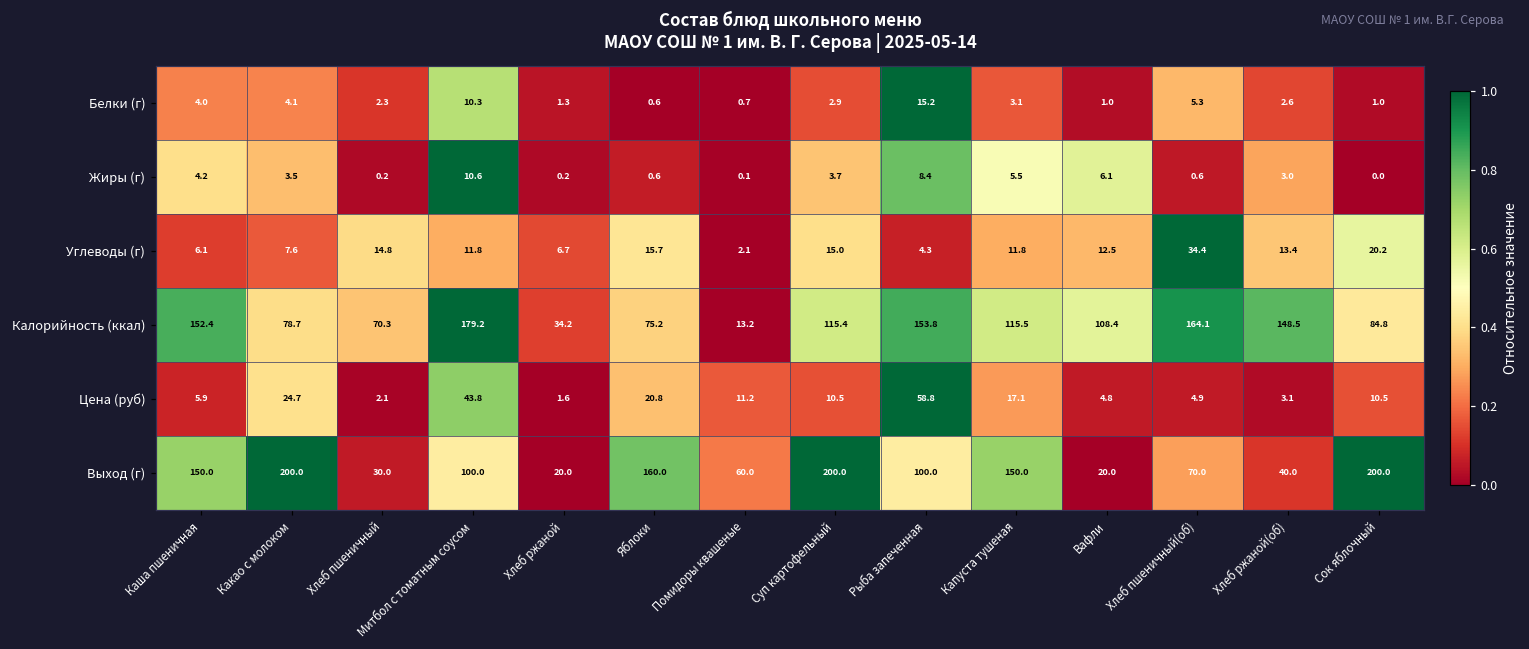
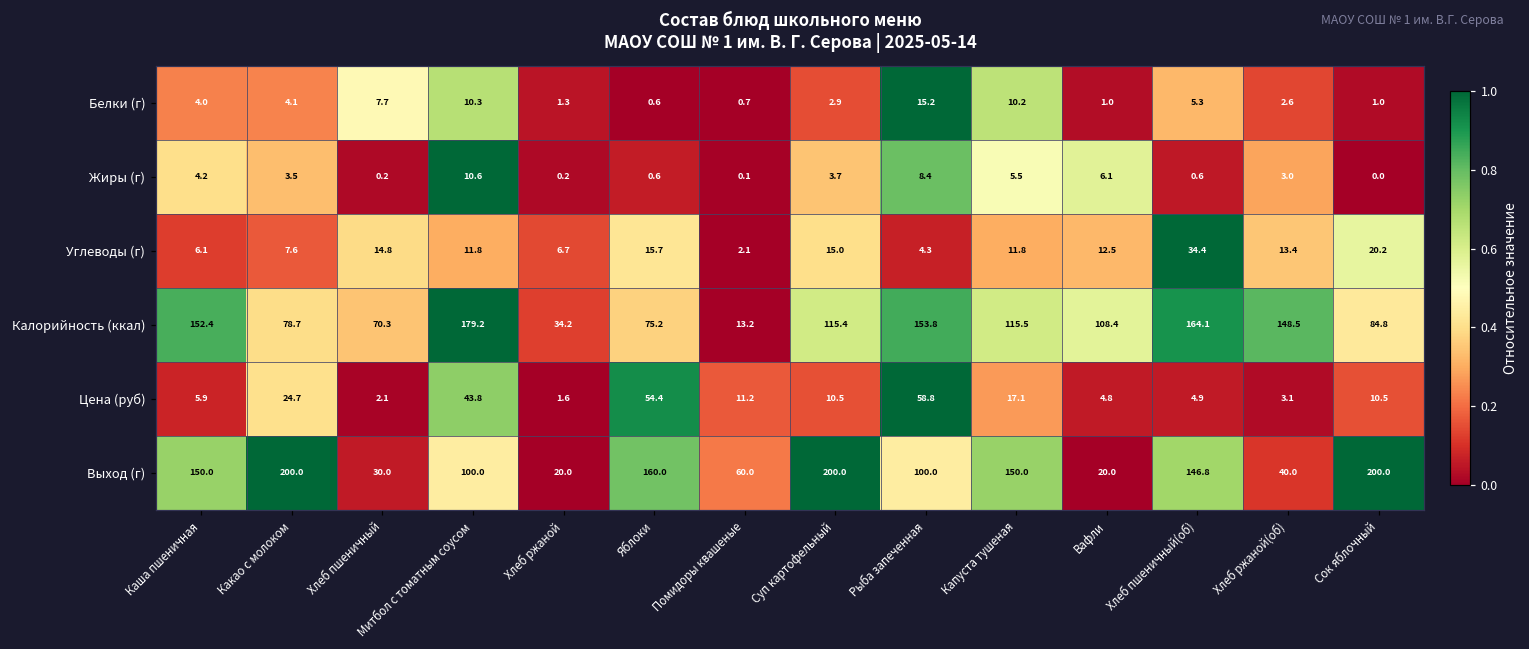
  {
    "Белки (г)": {
      "Каша пшеничная": 4.0,
      "Какао с молоком": 4.1,
-     "Хлеб пшеничный": 2.3,
+     "Хлеб пшеничный": 7.7,
      "Митбол с томатным соусом": 10.3,
      "Хлеб ржаной": 1.3,
      "Яблоки": 0.6,
      "Помидоры квашеные": 0.7,
      "Суп картофельный": 2.9,
      "Рыба запеченная": 15.2,
-     "Капуста тушеная": 3.1,
+     "Капуста тушеная": 10.2,
      "Вафли": 1.0,
      "Хлеб пшеничный(об)": 5.3,
      "Хлеб ржаной(об)": 2.6,
      "Сок яблочный": 1.0
    },
    "Жиры (г)": {
      "Каша пшеничная": 4.2,
      "Какао с молоком": 3.5,
      "Хлеб пшеничный": 0.2,
      "Митбол с томатным соусом": 10.6,
      "Хлеб ржаной": 0.2,
      "Яблоки": 0.6,
      "Помидоры квашеные": 0.1,
      "Суп картофельный": 3.7,
      "Рыба запеченная": 8.4,
      "Капуста тушеная": 5.5,
      "Вафли": 6.1,
      "Хлеб пшеничный(об)": 0.6,
      "Хлеб ржаной(об)": 3.0,
      "Сок яблочный": 0.0
    },
    "Углеводы (г)": {
      "Каша пшеничная": 6.1,
      "Какао с молоком": 7.6,
      "Хлеб пшеничный": 14.8,
      "Митбол с томатным соусом": 11.8,
      "Хлеб ржаной": 6.7,
      "Яблоки": 15.7,
      "Помидоры квашеные": 2.1,
      "Суп картофельный": 15.0,
      "Рыба запеченная": 4.3,
      "Капуста тушеная": 11.8,
      "Вафли": 12.5,
      "Хлеб пшеничный(об)": 34.4,
      "Хлеб ржаной(об)": 13.4,
      "Сок яблочный": 20.2
    },
    "Калорийность (ккал)": {
      "Каша пшеничная": 152.4,
      "Какао с молоком": 78.7,
      "Хлеб пшеничный": 70.3,
      "Митбол с томатным соусом": 179.2,
      "Хлеб ржаной": 34.2,
      "Яблоки": 75.2,
      "Помидоры квашеные": 13.2,
      "Суп картофельный": 115.4,
      "Рыба запеченная": 153.8,
      "Капуста тушеная": 115.5,
      "Вафли": 108.4,
      "Хлеб пшеничный(об)": 164.1,
      "Хлеб ржаной(об)": 148.5,
      "Сок яблочный": 84.8
    },
    "Цена (руб)": {
      "Каша пшеничная": 5.9,
      "Какао с молоком": 24.7,
      "Хлеб пшеничный": 2.1,
      "Митбол с томатным соусом": 43.8,
      "Хлеб ржаной": 1.6,
-     "Яблоки": 20.8,
+     "Яблоки": 54.4,
      "Помидоры квашеные": 11.2,
      "Суп картофельный": 10.5,
      "Рыба запеченная": 58.8,
      "Капуста тушеная": 17.1,
      "Вафли": 4.8,
      "Хлеб пшеничный(об)": 4.9,
      "Хлеб ржаной(об)": 3.1,
      "Сок яблочный": 10.5
    },
    "Выход (г)": {
      "Каша пшеничная": 150.0,
      "Какао с молоком": 200.0,
      "Хлеб пшеничный": 30.0,
      "Митбол с томатным соусом": 100.0,
      "Хлеб ржаной": 20.0,
      "Яблоки": 160.0,
      "Помидоры квашеные": 60.0,
      "Суп картофельный": 200.0,
      "Рыба запеченная": 100.0,
      "Капуста тушеная": 150.0,
      "Вафли": 20.0,
-     "Хлеб пшеничный(об)": 70.0,
+     "Хлеб пшеничный(об)": 146.8,
      "Хлеб ржаной(об)": 40.0,
      "Сок яблочный": 200.0
    }
  }
